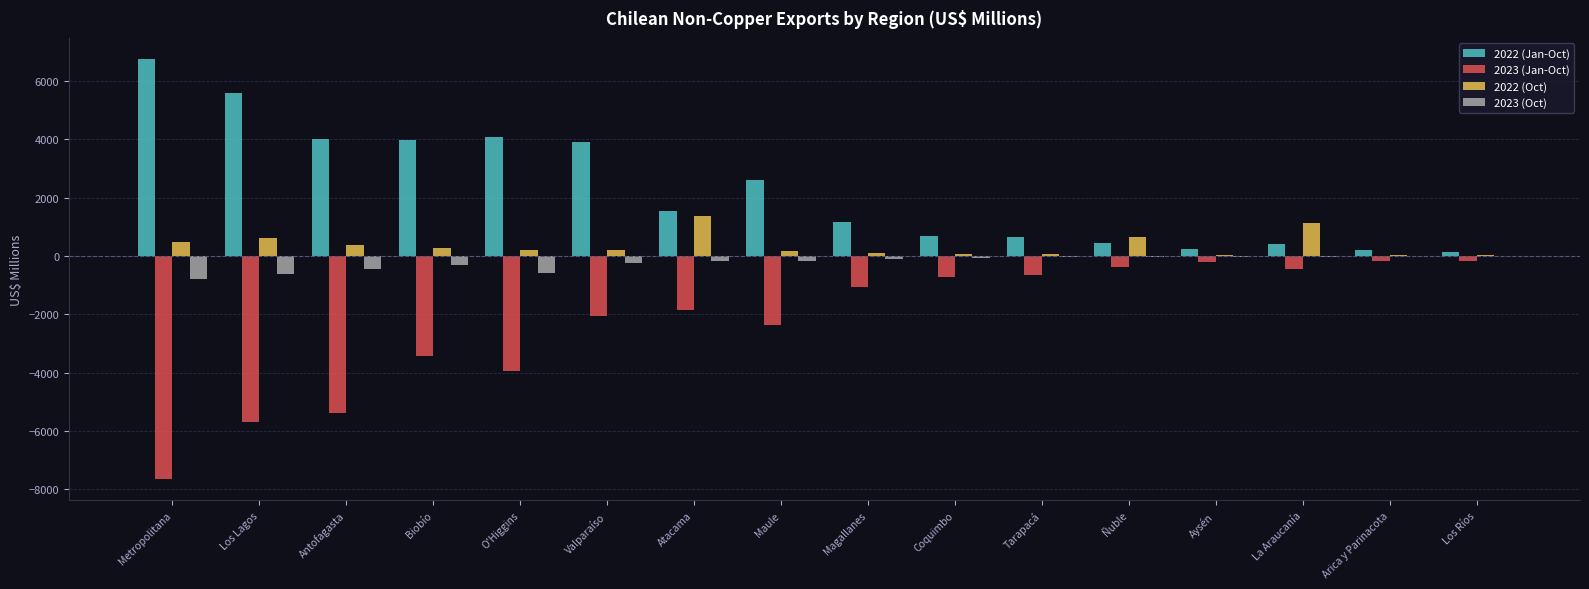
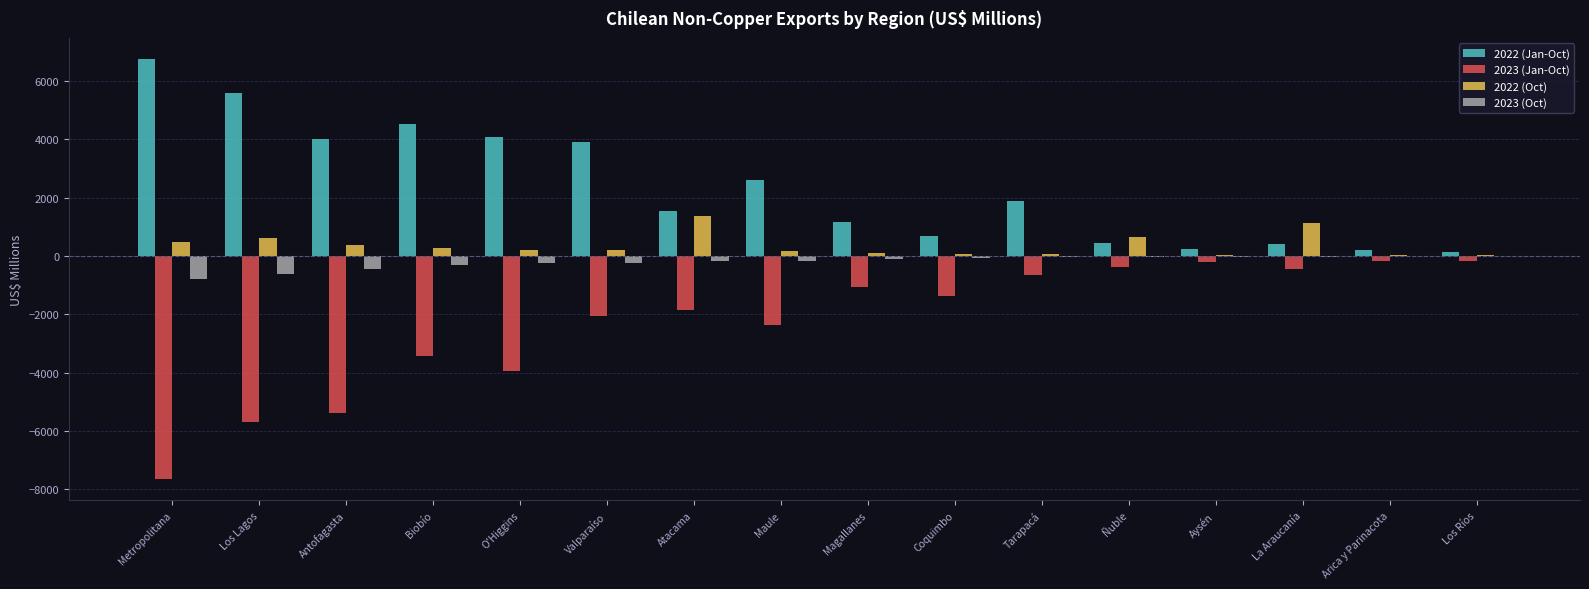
  {
    "2022 (Jan-Oct)": {
      "Metropolitana": 6800,
      "Los Lagos": 5600,
      "Antofagasta": 4000,
-     "Biobío": 4000,
+     "Biobío": 4500,
      "O'Higgins": 4100,
      "Valparaíso": 3900,
      "Atacama": 1500,
      "Maule": 2600,
      "Magallanes": 1200,
      "Coquimbo": 700,
-     "Tarapacá": 600,
+     "Tarapacá": 1900,
      "Ñuble": 500,
      "Aysén": 300,
      "La Araucanía": 400,
      "Arica y Parinacota": 200,
      "Los Ríos": 100
    },
    "2023 (Jan-Oct)": {
      "Metropolitana": -7700,
      "Los Lagos": -5700,
      "Antofagasta": -5400,
      "Biobío": -3400,
      "O'Higgins": -3900,
      "Valparaíso": -2100,
      "Atacama": -1900,
      "Maule": -2400,
      "Magallanes": -1100,
-     "Coquimbo": -700,
+     "Coquimbo": -1400,
      "Tarapacá": -700,
      "Ñuble": -400,
      "Aysén": -200,
      "La Araucanía": -400,
      "Arica y Parinacota": -200,
      "Los Ríos": -200
    },
    "2022 (Oct)": {
      "Metropolitana": 500,
      "Los Lagos": 600,
      "Antofagasta": 400,
      "Biobío": 300,
      "O'Higgins": 200,
      "Valparaíso": 200,
      "Atacama": 1400,
      "Maule": 200,
      "Magallanes": 100,
      "Ñuble": 700,
      "La Araucanía": 1100
    },
    "2023 (Oct)": {
      "Metropolitana": -800,
      "Los Lagos": -600,
      "Antofagasta": -400,
      "Biobío": -300,
-     "O'Higgins": -600,
+     "O'Higgins": -200,
      "Valparaíso": -200,
      "Atacama": -200,
      "Maule": -200,
      "Magallanes": -100
    }
  }
